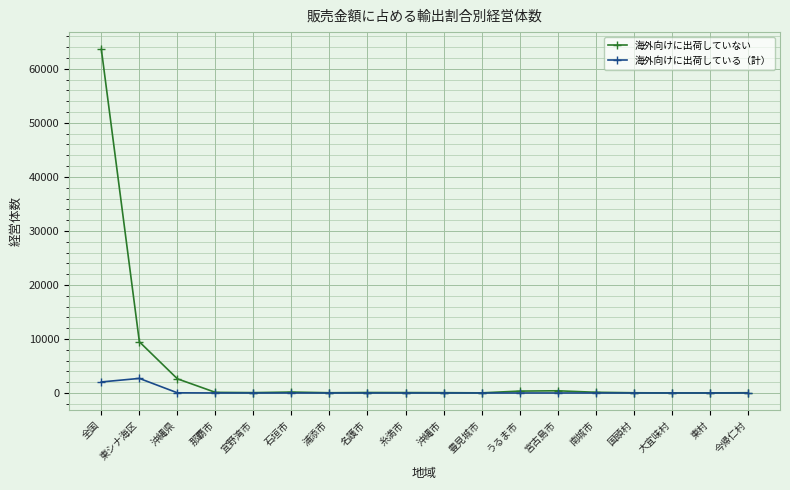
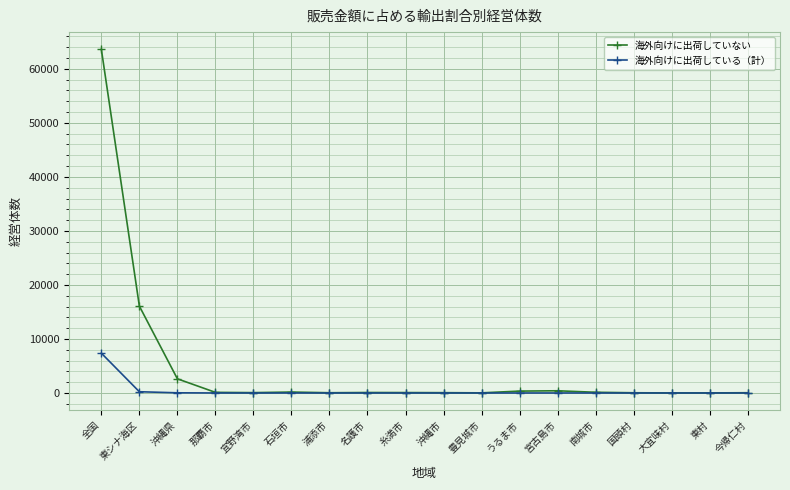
  {
    "海外向けに出荷していない": {
      "全国": 64000,
-     "東シナ海区": 9000,
+     "東シナ海区": 16000,
      "沖縄県": 3000
    },
    "海外向けに出荷している（計）": {
-     "全国": 2000,
-     "東シナ海区": 3000,
+     "全国": 7000,
+     "東シナ海区": 0,
      "沖縄県": 0
    }
  }
